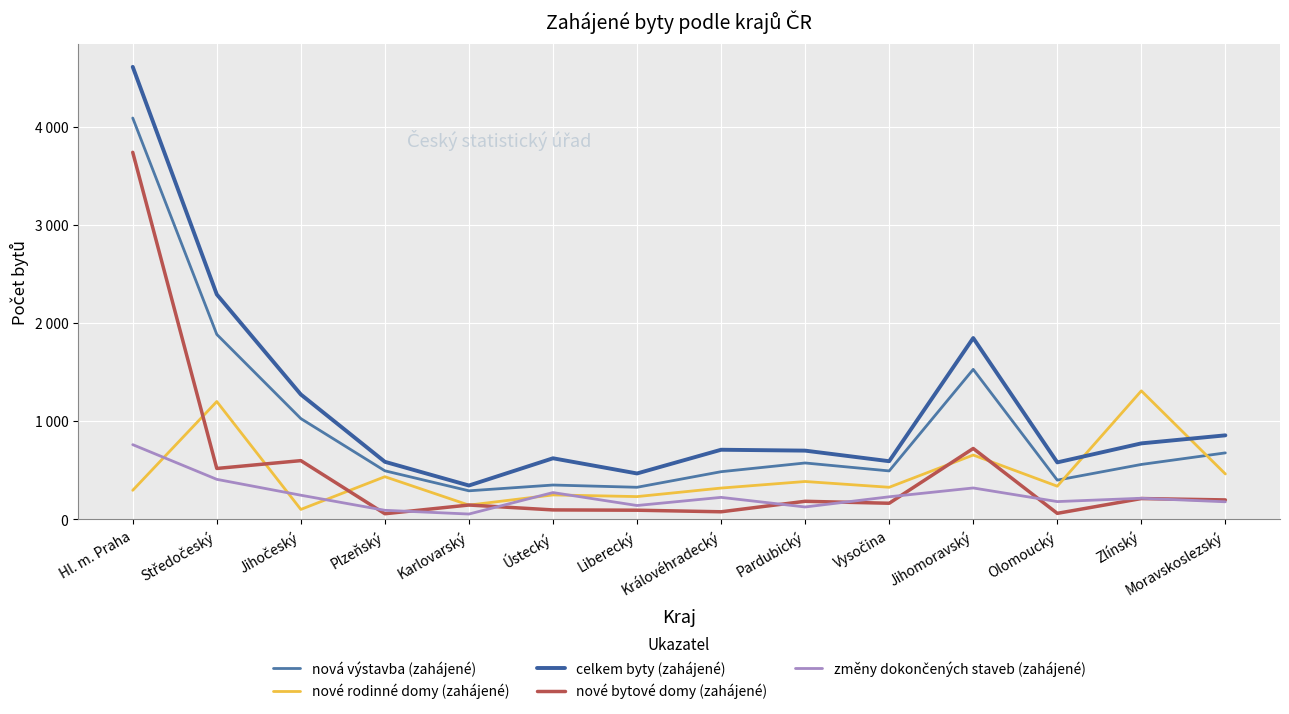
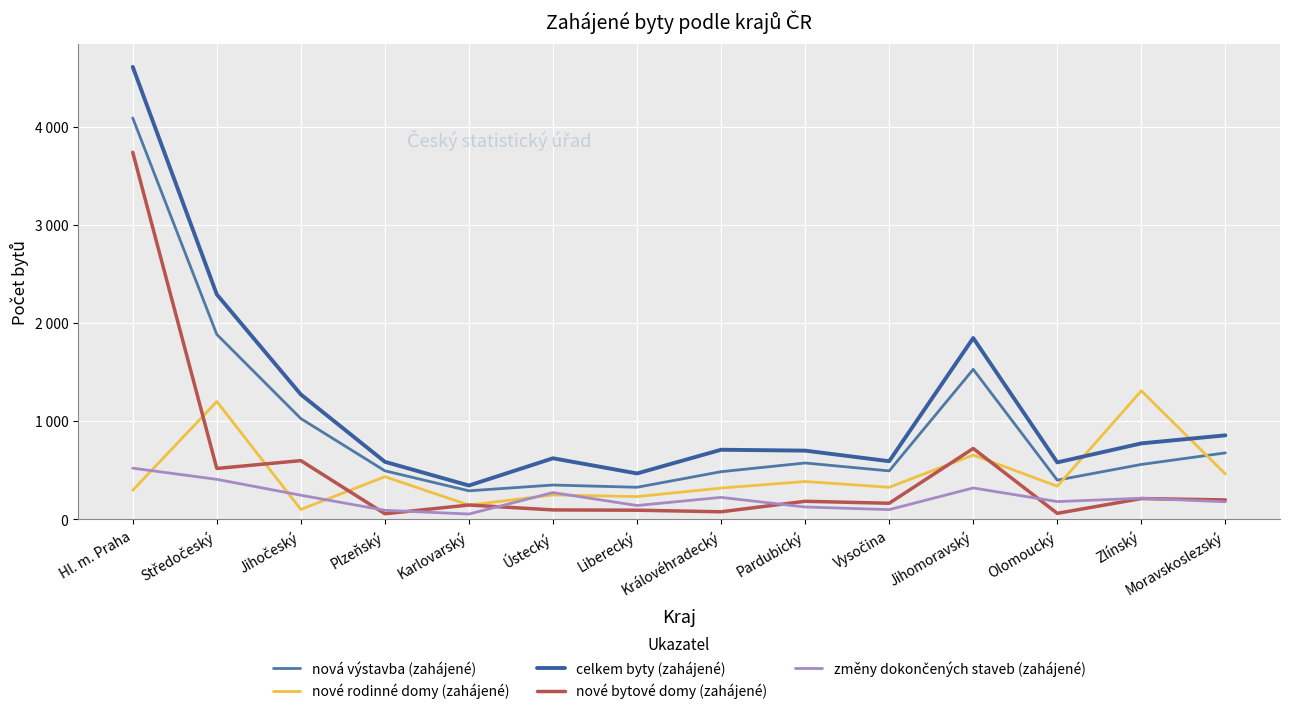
  {
    "nové rodinné domy (zahájené)": {
      "Hl. m. Praha": 300,
      "Středočeský": 1200,
      "Jihočeský": 100,
      "Plzeňský": 400,
      "Liberecký": 200,
      "Královéhradecký": 300,
      "Pardubický": 400,
      "Vysočina": 300,
      "Jihomoravský": 700,
      "Olomoucký": 300,
      "Zlínský": 1300,
      "Moravskoslezský": 500
    },
    "nové bytové domy (zahájené)": {
      "Hl. m. Praha": 3700,
      "Středočeský": 500,
      "Jihočeský": 600,
      "Plzeňský": 100,
      "Ústecký": 100,
      "Liberecký": 100,
      "Královéhradecký": 100,
      "Pardubický": 200,
      "Vysočina": 200,
      "Jihomoravský": 700,
      "Olomoucký": 100
    },
    "změny dokončených staveb (zahájené)": {
-     "Hl. m. Praha": 800,
+     "Hl. m. Praha": 500,
      "Středočeský": 400,
      "Jihočeský": 200,
      "Plzeňský": 100,
      "Karlovarský": 100,
      "Liberecký": 100,
      "Královéhradecký": 200,
      "Pardubický": 100,
-     "Vysočina": 200,
+     "Vysočina": 100,
      "Jihomoravský": 300,
      "Olomoucký": 200
    }
  }
